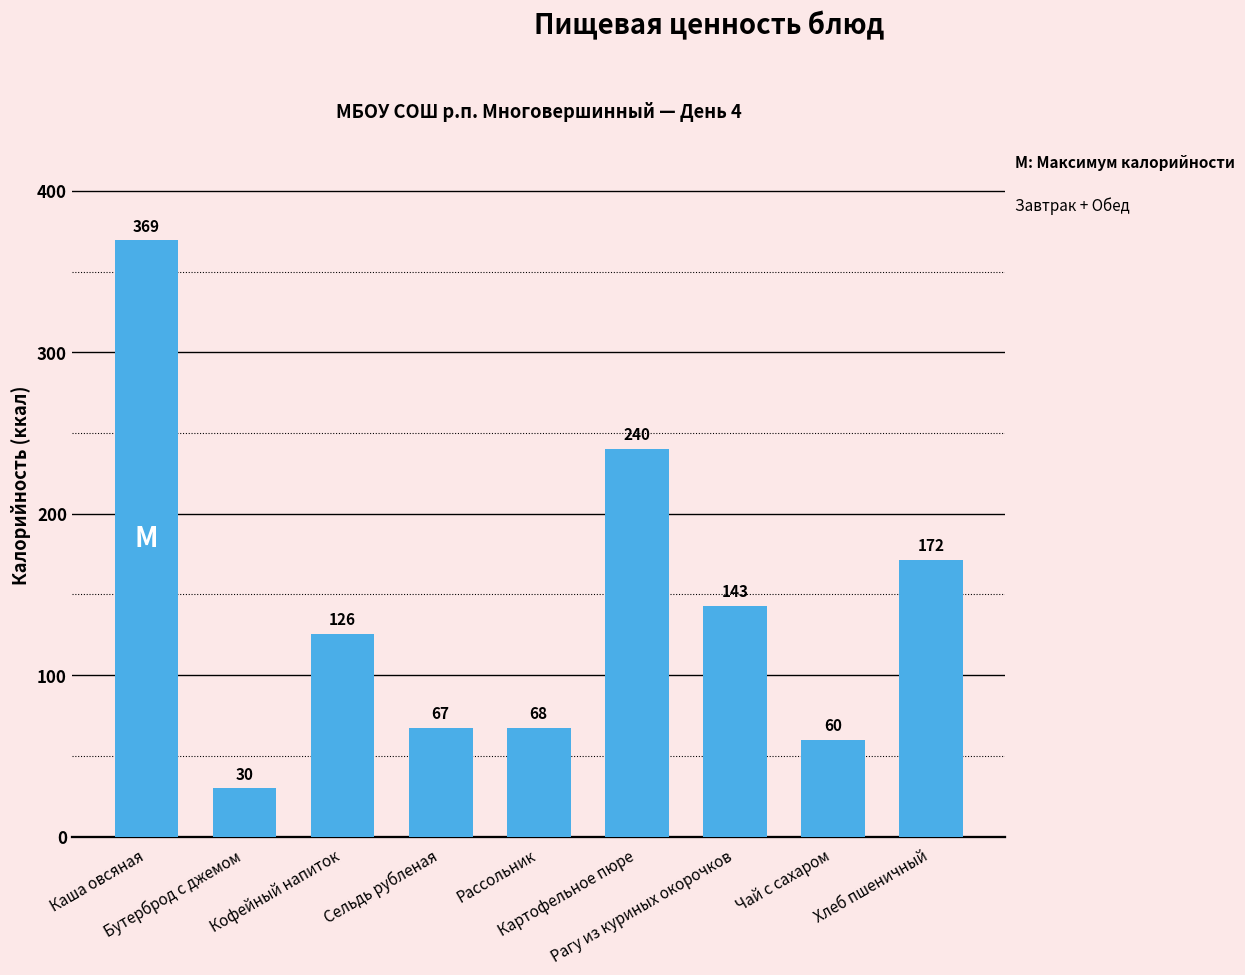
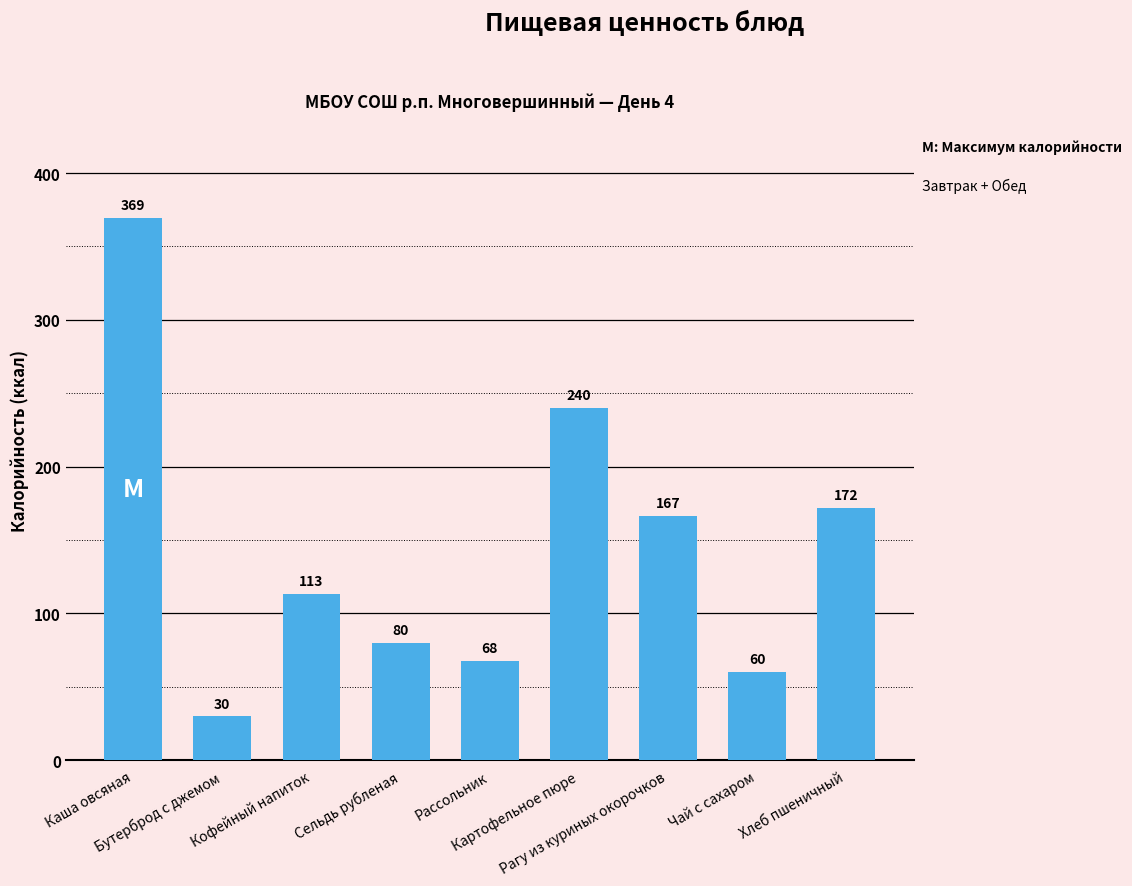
  {
    "Каша овсяная": 369,
    "Бутерброд с джемом": 30,
-   "Кофейный напиток": 126,
-   "Сельдь рубленая": 67,
+   "Кофейный напиток": 113,
+   "Сельдь рубленая": 80,
    "Рассольник": 68,
    "Картофельное пюре": 240,
-   "Рагу из куриных окорочков": 143,
+   "Рагу из куриных окорочков": 167,
    "Чай с сахаром": 60,
    "Хлеб пшеничный": 172
  }
